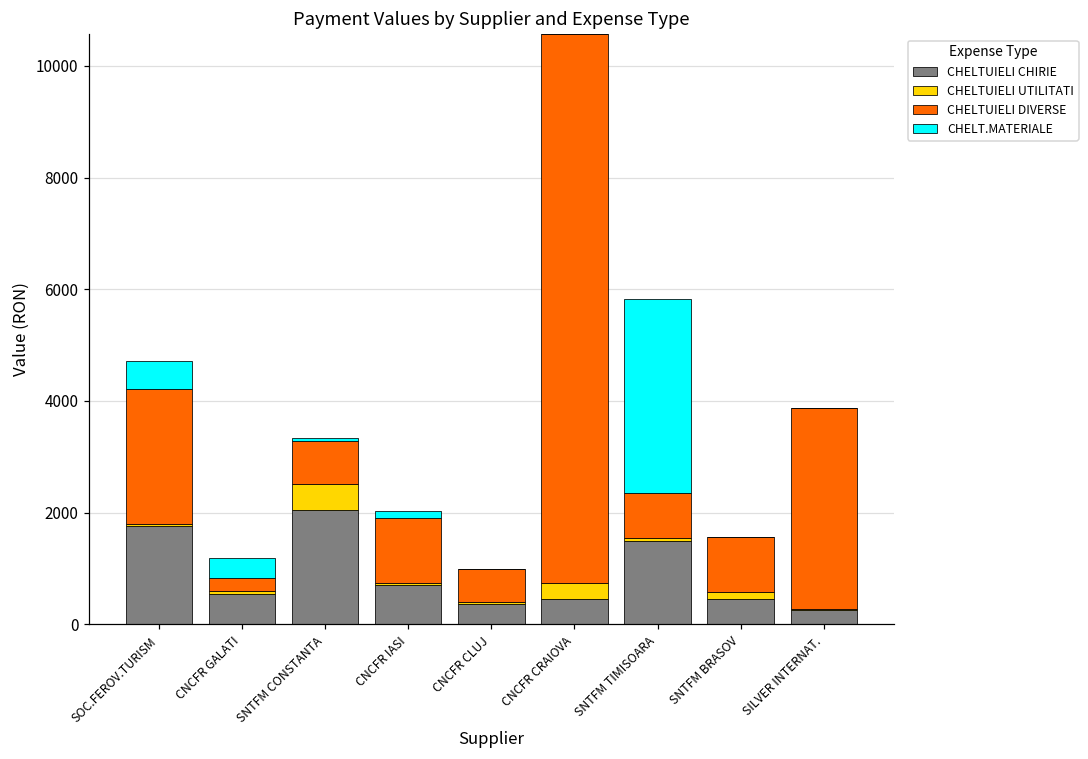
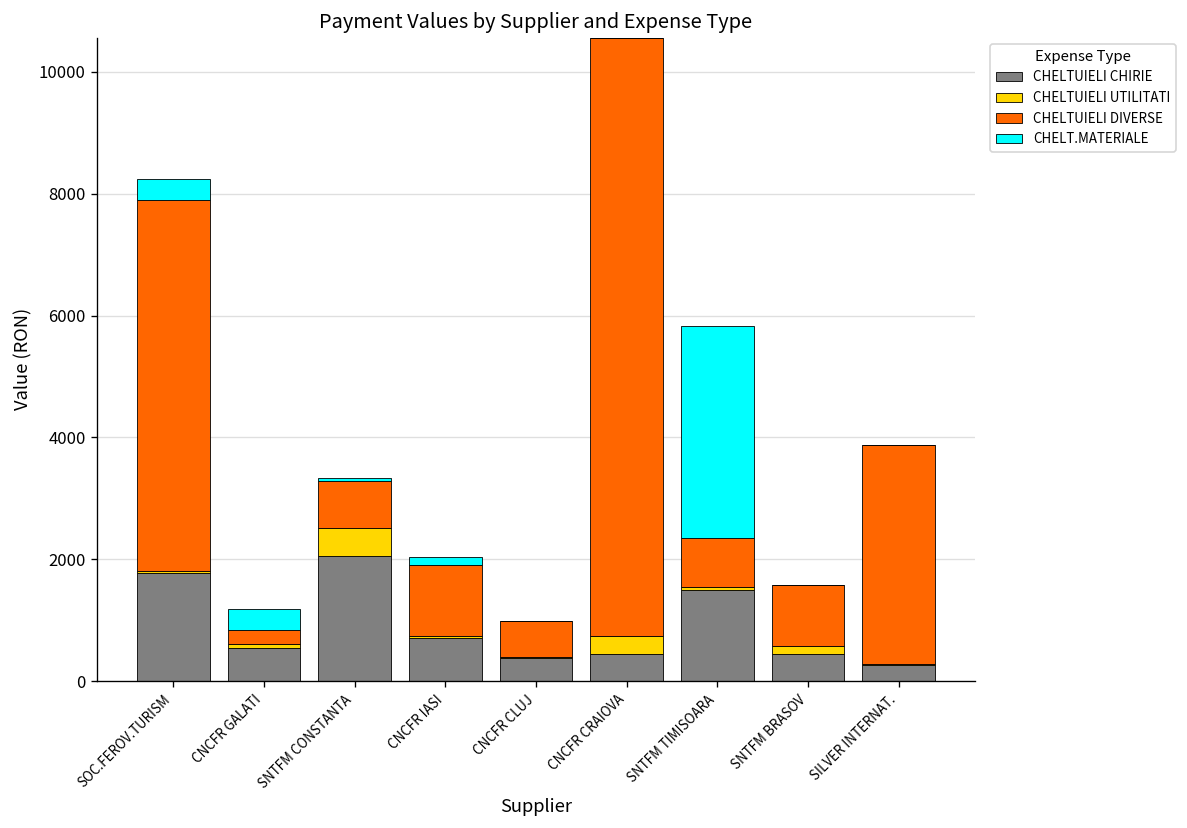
  {
    "CHELTUIELI CHIRIE": {
      "SOC.FEROV.TURISM": 1800,
      "CNCFR GALATI": 500,
      "SNTFM CONSTANTA": 2000,
      "CNCFR IASI": 700,
      "CNCFR CLUJ": 400,
      "CNCFR CRAIOVA": 400,
      "SNTFM TIMISOARA": 1500,
      "SNTFM BRASOV": 400,
      "SILVER INTERNAT.": 300
    },
    "CHELTUIELI UTILITATI": {
      "CNCFR GALATI": 100,
      "SNTFM CONSTANTA": 500,
      "CNCFR CRAIOVA": 300,
      "SNTFM BRASOV": 100
    },
    "CHELTUIELI DIVERSE": {
-     "SOC.FEROV.TURISM": 2400,
+     "SOC.FEROV.TURISM": 6100,
      "CNCFR GALATI": 200,
      "SNTFM CONSTANTA": 800,
      "CNCFR IASI": 1200,
      "CNCFR CLUJ": 600,
      "CNCFR CRAIOVA": 9800,
      "SNTFM TIMISOARA": 800,
      "SNTFM BRASOV": 1000,
      "SILVER INTERNAT.": 3600
    },
    "CHELT.MATERIALE": {
-     "SOC.FEROV.TURISM": 500,
+     "SOC.FEROV.TURISM": 300,
      "CNCFR GALATI": 400,
      "SNTFM CONSTANTA": 0,
      "CNCFR IASI": 100,
      "CNCFR CLUJ": 0,
      "CNCFR CRAIOVA": 0,
      "SNTFM TIMISOARA": 3500,
      "SNTFM BRASOV": 0,
      "SILVER INTERNAT.": 0
    }
  }
